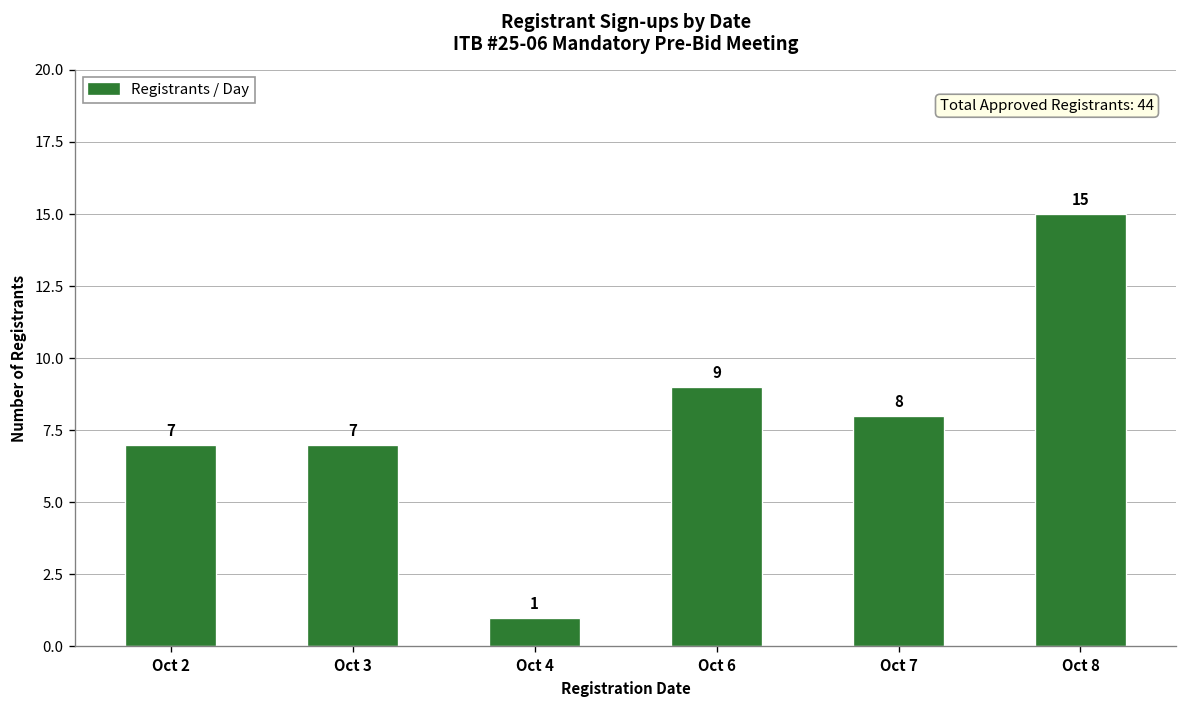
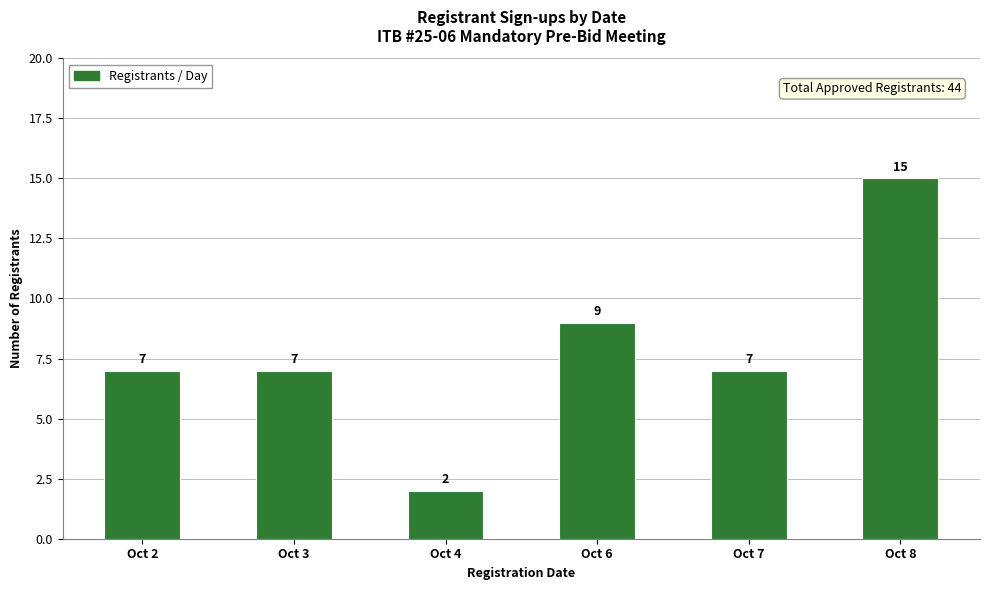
  {
    "Oct 2": 7,
    "Oct 3": 7,
-   "Oct 4": 1,
+   "Oct 4": 2,
    "Oct 6": 9,
-   "Oct 7": 8,
+   "Oct 7": 7,
    "Oct 8": 15
  }
